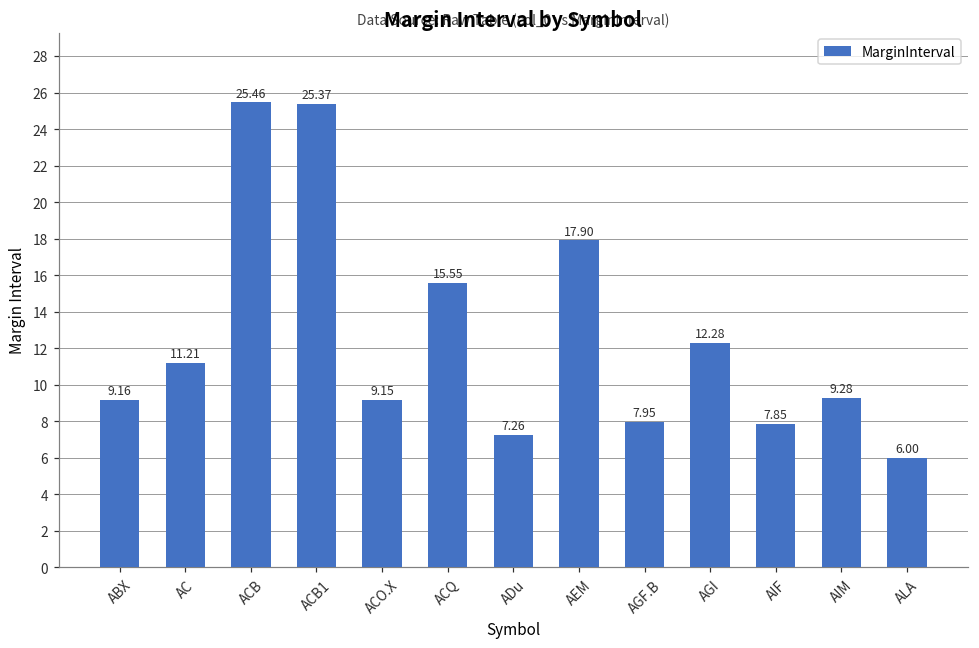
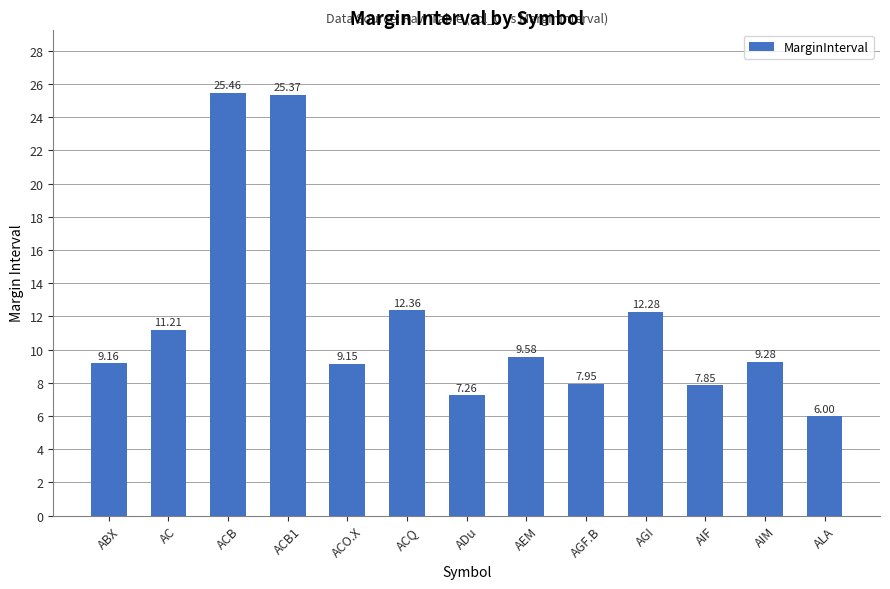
  {
    "ABX": 9.16,
    "AC": 11.21,
    "ACB": 25.46,
    "ACB1": 25.37,
    "ACO.X": 9.15,
-   "ACQ": 15.55,
+   "ACQ": 12.36,
    "ADu": 7.26,
-   "AEM": 17.90,
+   "AEM": 9.58,
    "AGF.B": 7.95,
    "AGI": 12.28,
    "AIF": 7.85,
    "AIM": 9.28,
    "ALA": 6.00
  }
